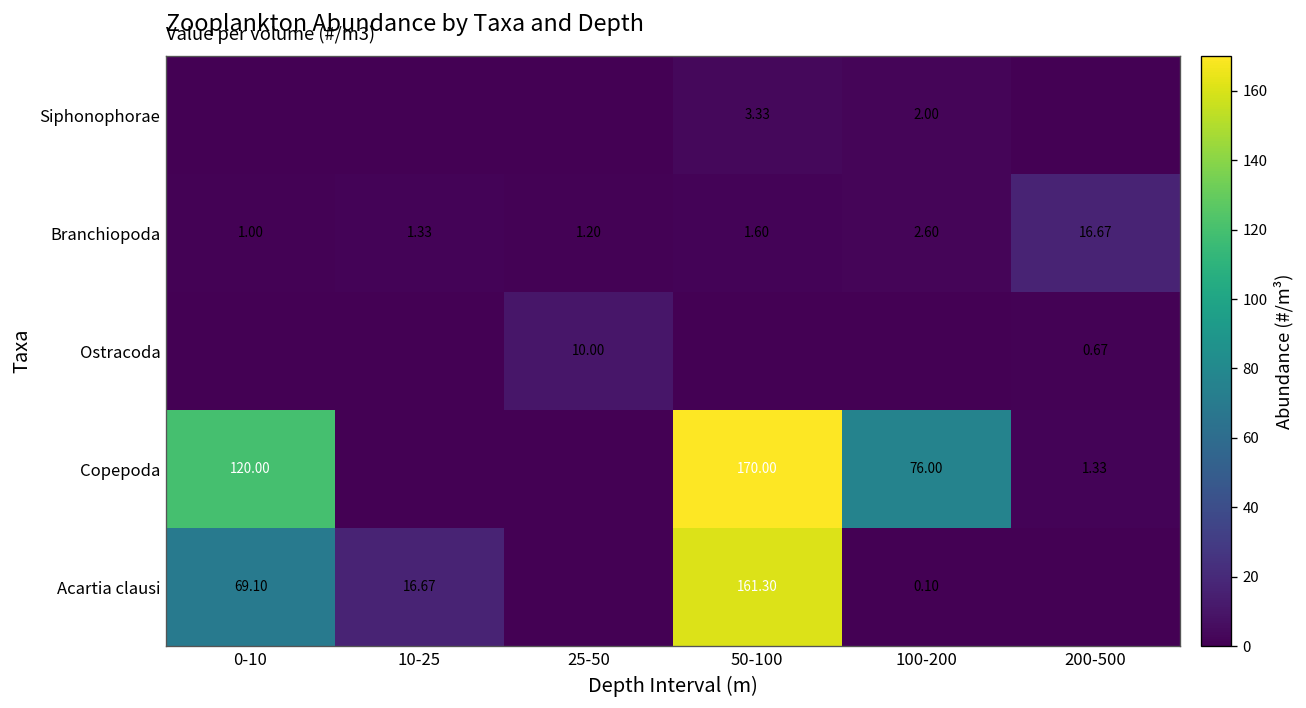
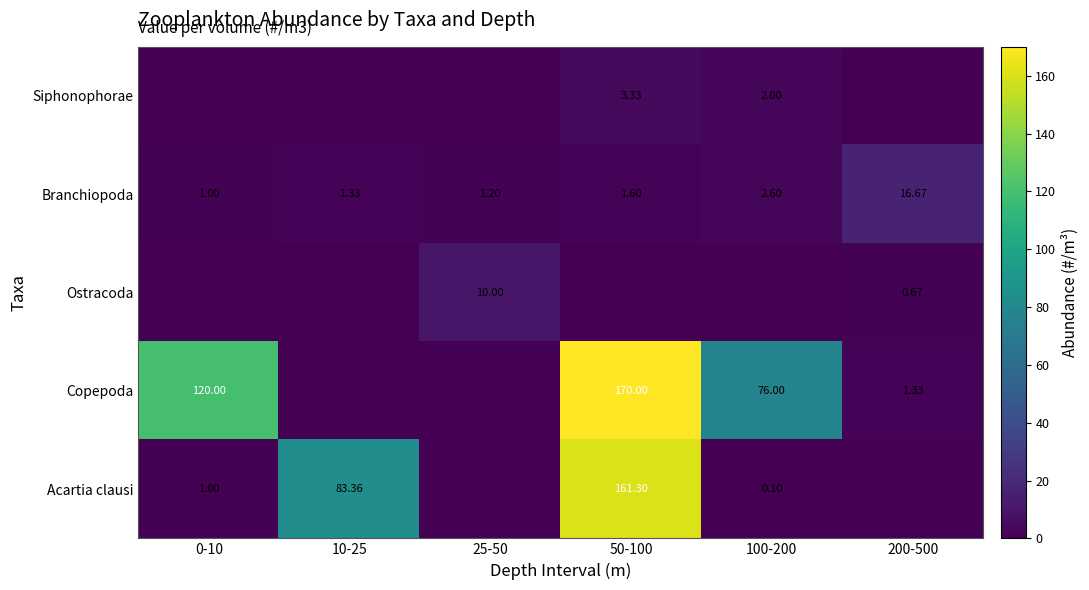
  {
    "Siphonophorae": {
      "50-100": 3.33,
      "100-200": 2.00
    },
    "Branchiopoda": {
      "0-10": 1.00,
      "10-25": 1.33,
      "25-50": 1.20,
      "50-100": 1.60,
      "100-200": 2.60,
      "200-500": 16.67
    },
    "Ostracoda": {
      "25-50": 10.00,
      "200-500": 0.67
    },
    "Copepoda": {
      "0-10": 120.00,
      "50-100": 170.00,
      "100-200": 76.00,
      "200-500": 1.33
    },
    "Acartia clausi": {
-     "0-10": 69.10,
-     "10-25": 16.67,
+     "0-10": 1.00,
+     "10-25": 83.36,
      "50-100": 161.30,
      "100-200": 0.10
    }
  }
